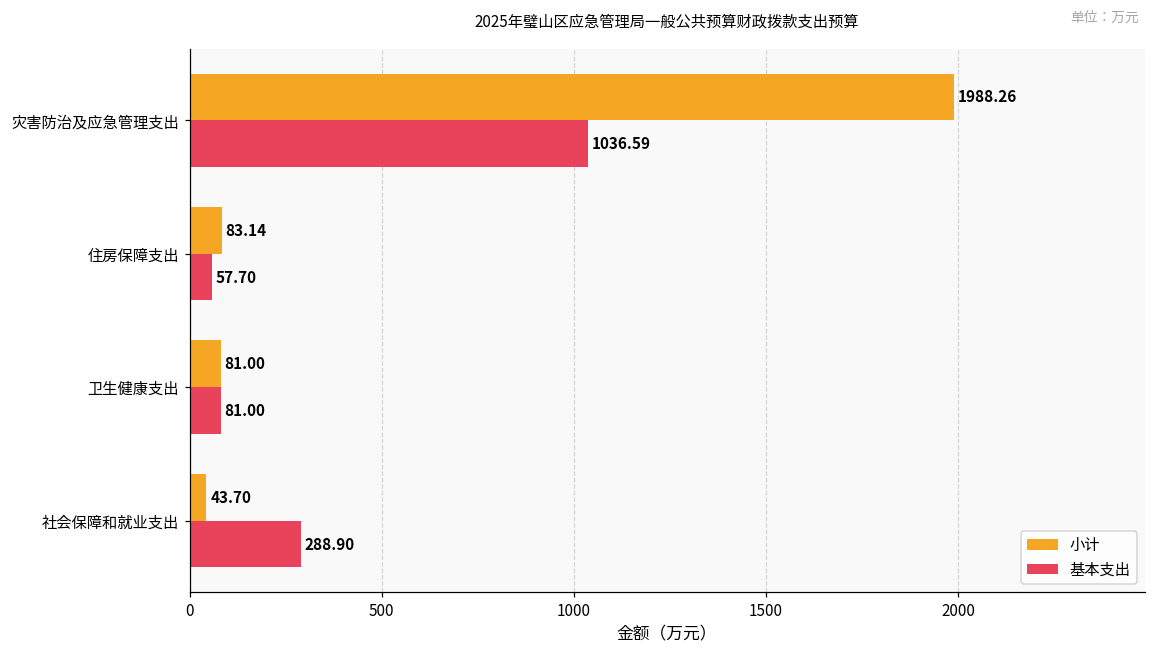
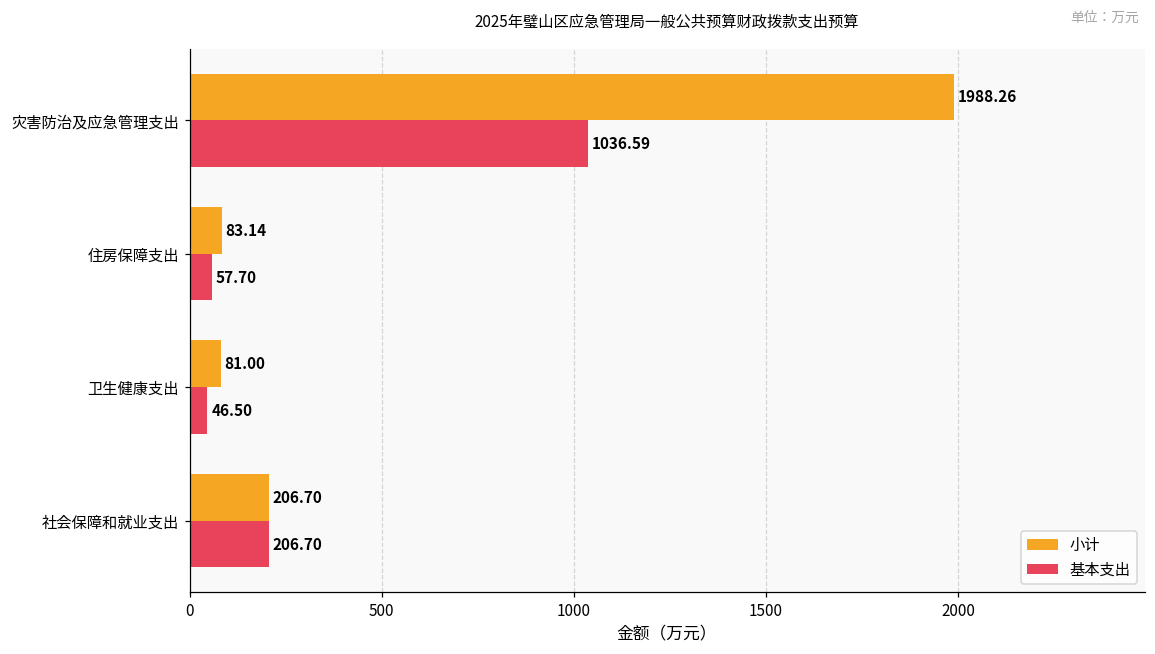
  {
    "小计": {
      "灾害防治及应急管理支出": 1988.26,
      "住房保障支出": 83.14,
      "卫生健康支出": 81.00,
-     "社会保障和就业支出": 43.70
+     "社会保障和就业支出": 206.70
    },
    "基本支出": {
      "灾害防治及应急管理支出": 1036.59,
      "住房保障支出": 57.70,
-     "卫生健康支出": 81.00,
-     "社会保障和就业支出": 288.90
+     "卫生健康支出": 46.50,
+     "社会保障和就业支出": 206.70
    }
  }
